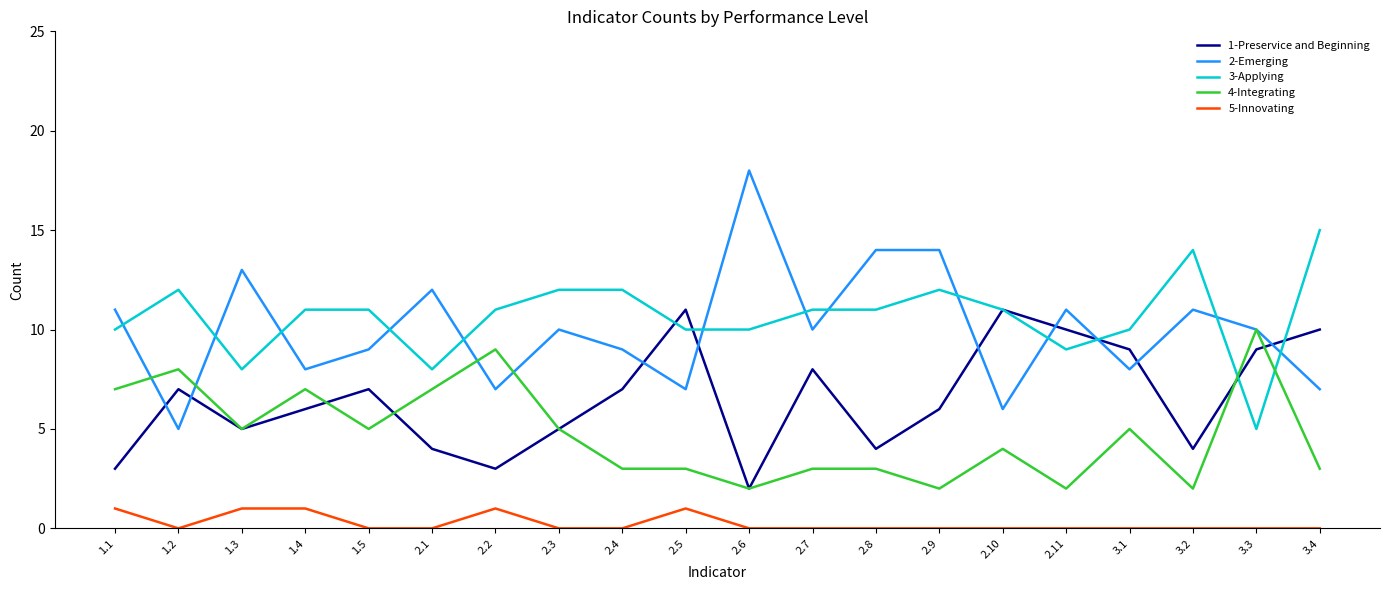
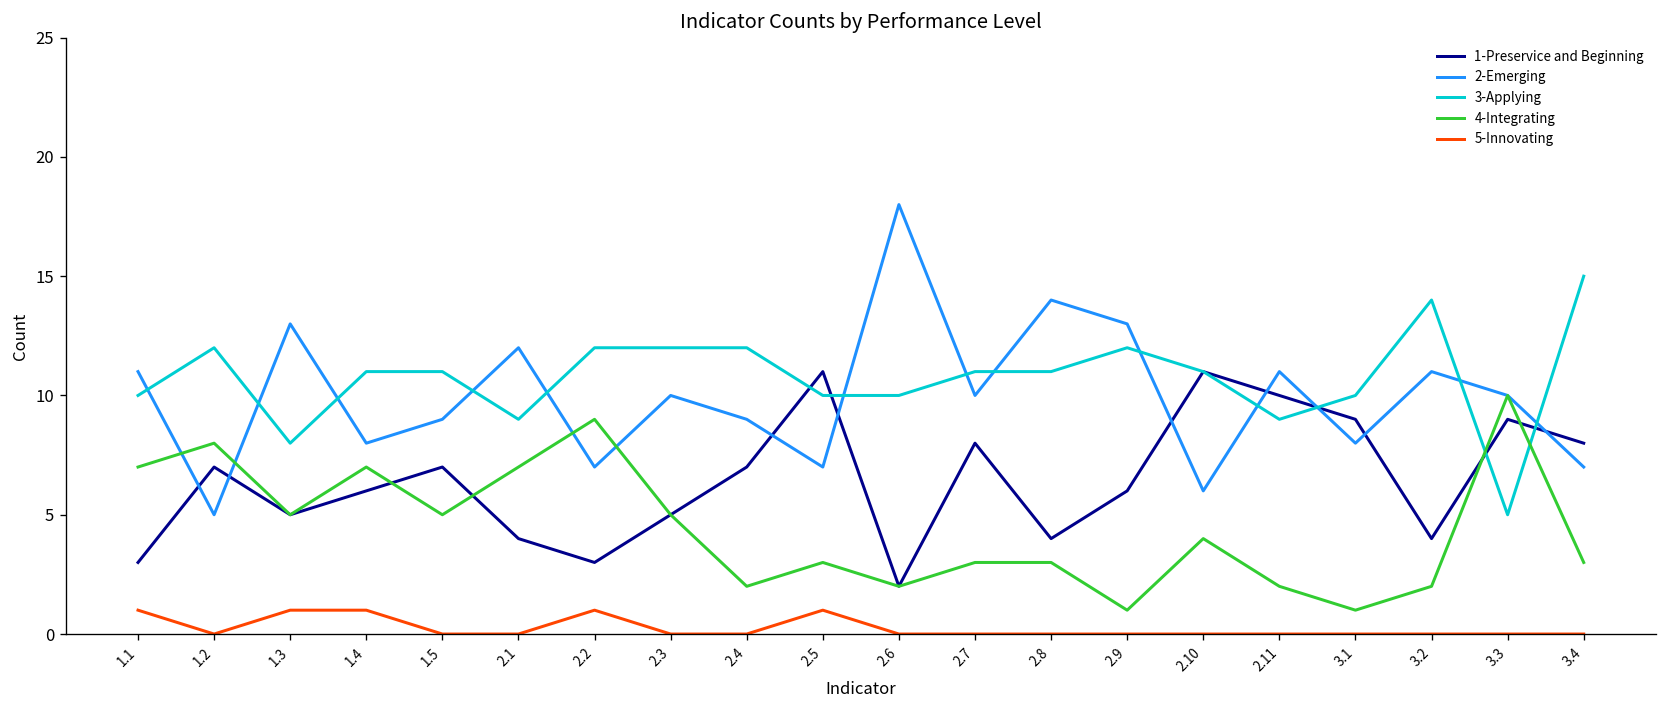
  {
    "1-Preservice and Beginning": {
      "1.1": 3,
      "1.2": 7,
      "1.4": 6,
      "1.5": 7,
      "2.1": 4,
      "2.2": 3,
      "2.4": 7,
      "2.5": 11,
      "2.7": 8,
      "2.8": 4,
      "2.9": 6,
      "2.11": 10,
      "3.1": 9,
      "3.2": 4,
      "3.3": 9,
-     "3.4": 10
+     "3.4": 8
    },
    "2-Emerging": {
      "1.1": 11,
      "1.2": 5,
      "1.3": 13,
      "1.4": 8,
      "1.5": 9,
      "2.1": 12,
      "2.2": 7,
      "2.3": 10,
      "2.4": 9,
      "2.5": 7,
      "2.6": 18,
      "2.7": 10,
      "2.8": 14,
-     "2.9": 14,
+     "2.9": 13,
      "2.10": 6,
      "2.11": 11,
      "3.1": 8,
      "3.2": 11,
      "3.4": 7
    },
    "3-Applying": {
      "1.1": 10,
      "1.2": 12,
      "1.3": 8,
      "1.4": 11,
      "1.5": 11,
-     "2.1": 8,
-     "2.2": 11,
+     "2.1": 9,
+     "2.2": 12,
      "2.3": 12,
      "2.4": 12,
      "2.5": 10,
      "2.6": 10,
      "2.7": 11,
      "2.8": 11,
      "2.9": 12,
      "2.11": 9,
      "3.1": 10,
      "3.2": 14,
      "3.3": 5,
      "3.4": 15
    },
    "4-Integrating": {
      "1.1": 7,
      "1.2": 8,
      "1.4": 7,
      "1.5": 5,
      "2.1": 7,
      "2.2": 9,
-     "2.4": 3,
+     "2.4": 2,
      "2.5": 3,
      "2.7": 3,
      "2.8": 3,
-     "2.9": 2,
+     "2.9": 1,
      "2.10": 4,
      "2.11": 2,
-     "3.1": 5,
+     "3.1": 1,
      "3.2": 2,
      "3.4": 3
    },
    "5-Innovating": {
      "1.1": 1,
      "1.2": 0,
      "1.3": 1,
      "1.4": 1,
      "1.5": 0,
      "2.1": 0,
      "2.2": 1,
      "2.3": 0,
      "2.4": 0,
      "2.5": 1,
      "2.6": 0,
      "2.7": 0,
      "2.8": 0,
      "2.9": 0,
      "2.10": 0,
      "2.11": 0,
      "3.1": 0,
      "3.2": 0,
      "3.3": 0,
      "3.4": 0
    }
  }
